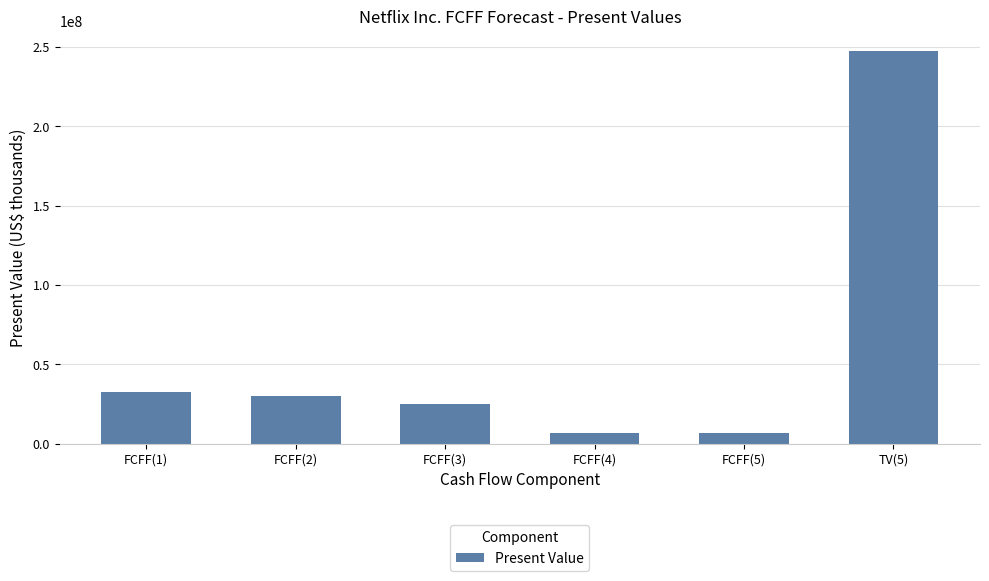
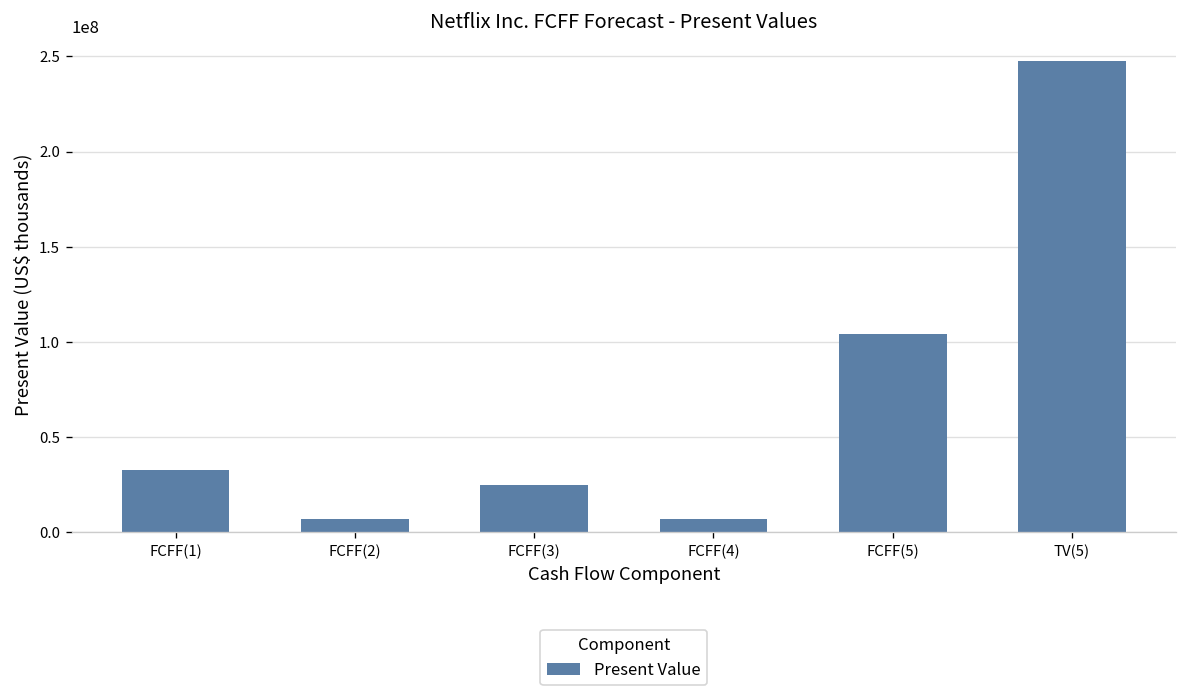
  {
    "FCFF(1)": 33000000,
-   "FCFF(2)": 30000000,
+   "FCFF(2)": 7000000,
    "FCFF(3)": 25000000,
    "FCFF(4)": 7000000,
-   "FCFF(5)": 7000000,
+   "FCFF(5)": 104000000,
    "TV(5)": 248000000
  }
